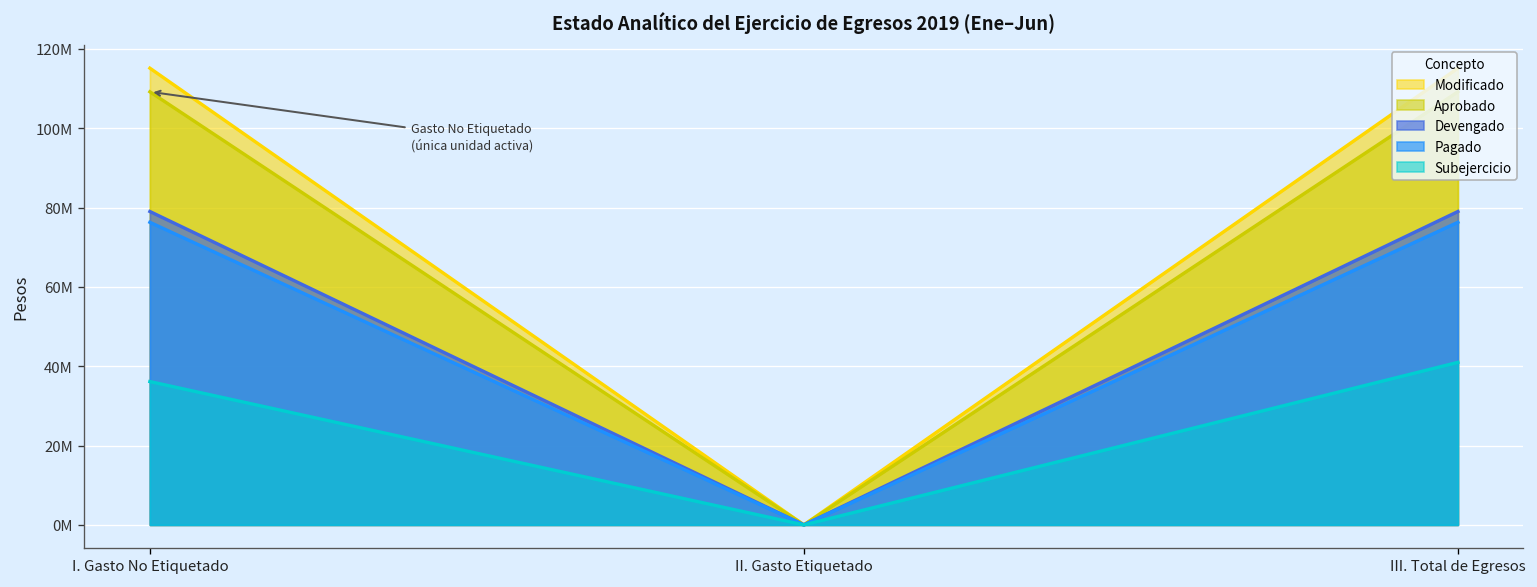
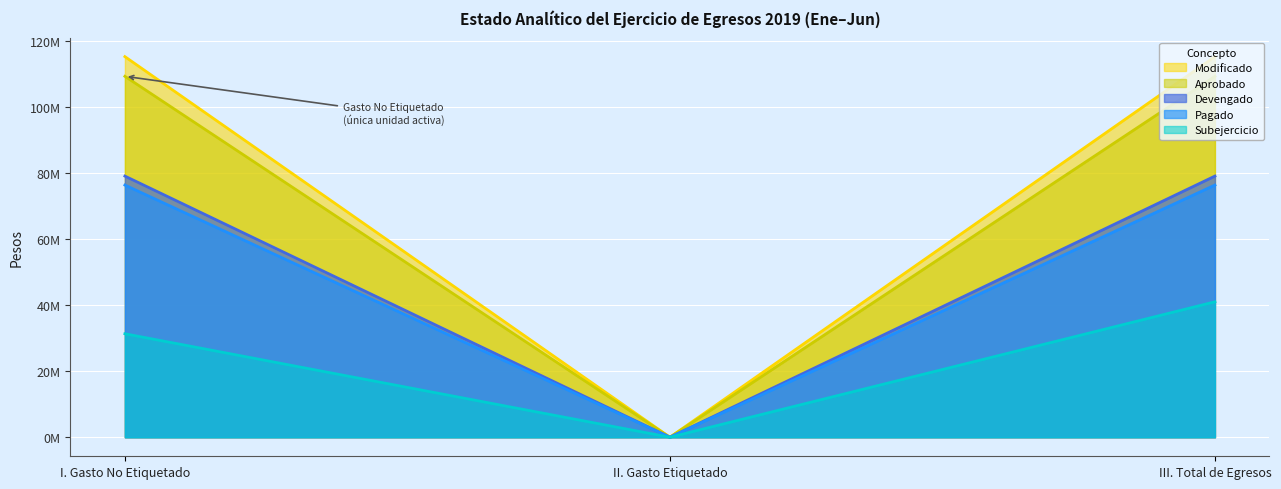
  {
    "Subejercicio": {
-     "I. Gasto No Etiquetado": 36000000,
+     "I. Gasto No Etiquetado": 31000000,
      "III. Total de Egresos": 41000000
    }
  }
